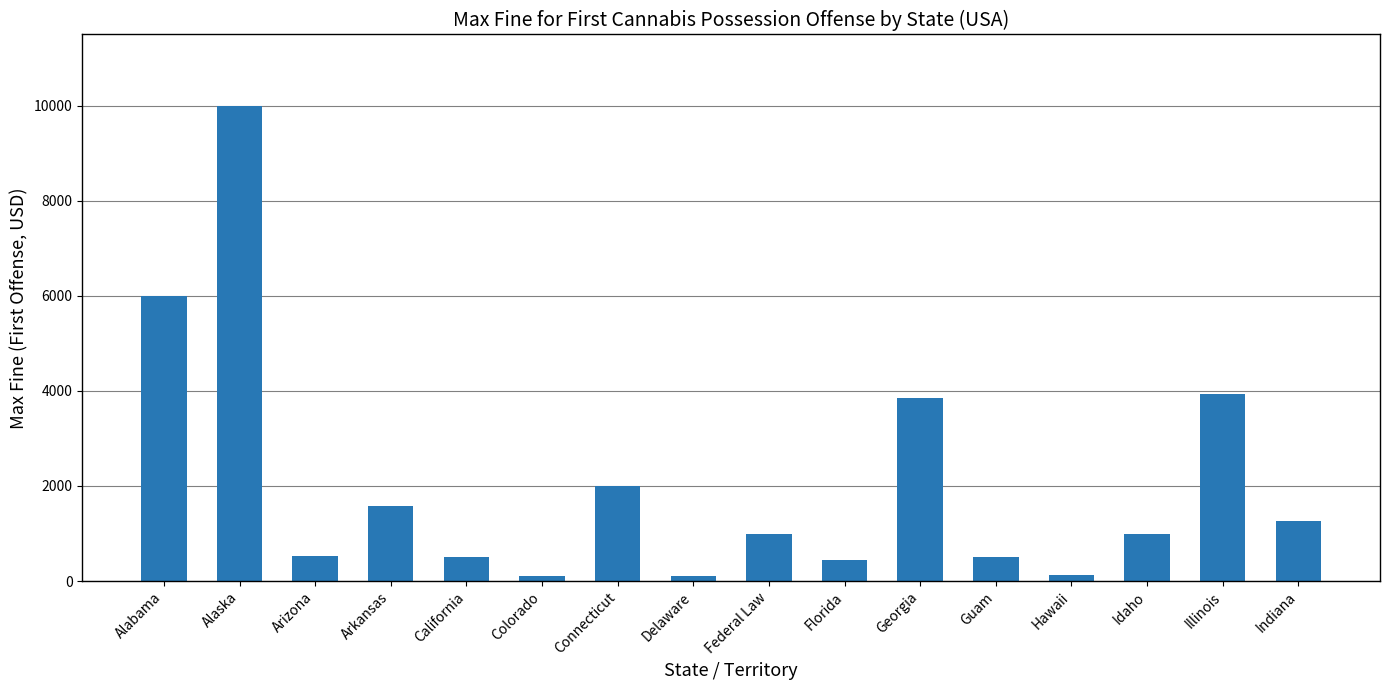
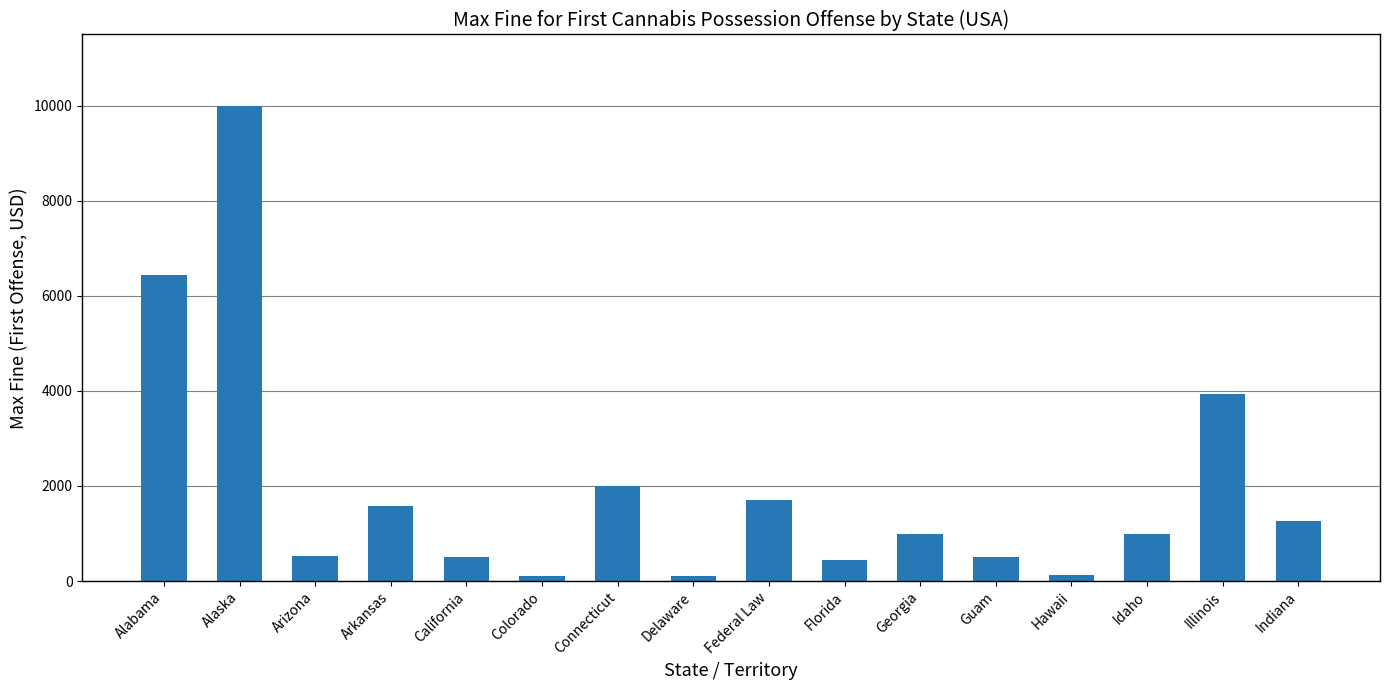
  {
-   "Alabama": 6000,
+   "Alabama": 6400,
    "Alaska": 10000,
    "Arizona": 500,
    "Arkansas": 1600,
    "California": 500,
    "Colorado": 100,
    "Connecticut": 2000,
    "Delaware": 100,
-   "Federal Law": 1000,
+   "Federal Law": 1700,
    "Florida": 400,
-   "Georgia": 3800,
+   "Georgia": 1000,
    "Guam": 500,
    "Hawaii": 100,
    "Idaho": 1000,
    "Illinois": 3900,
    "Indiana": 1300
  }
